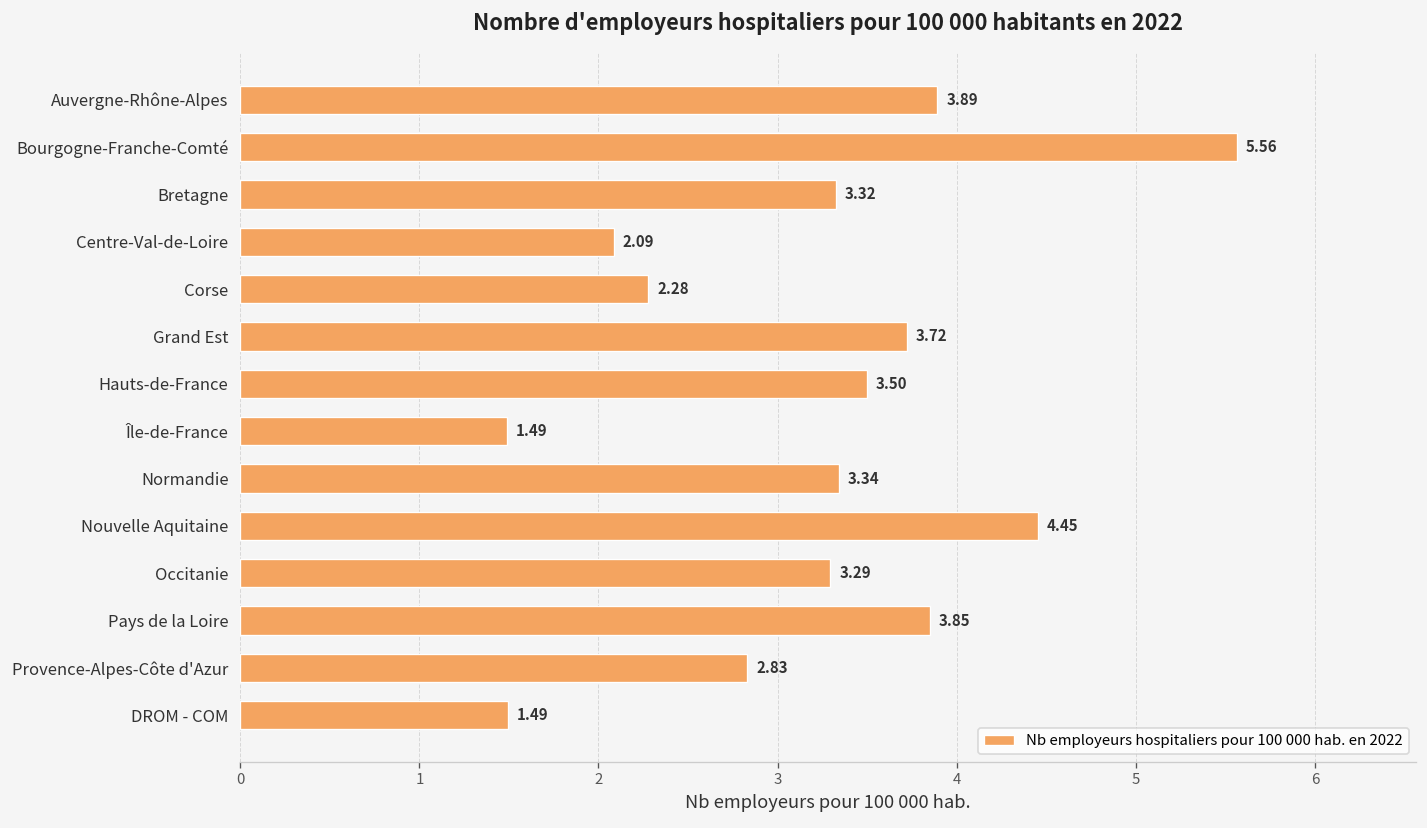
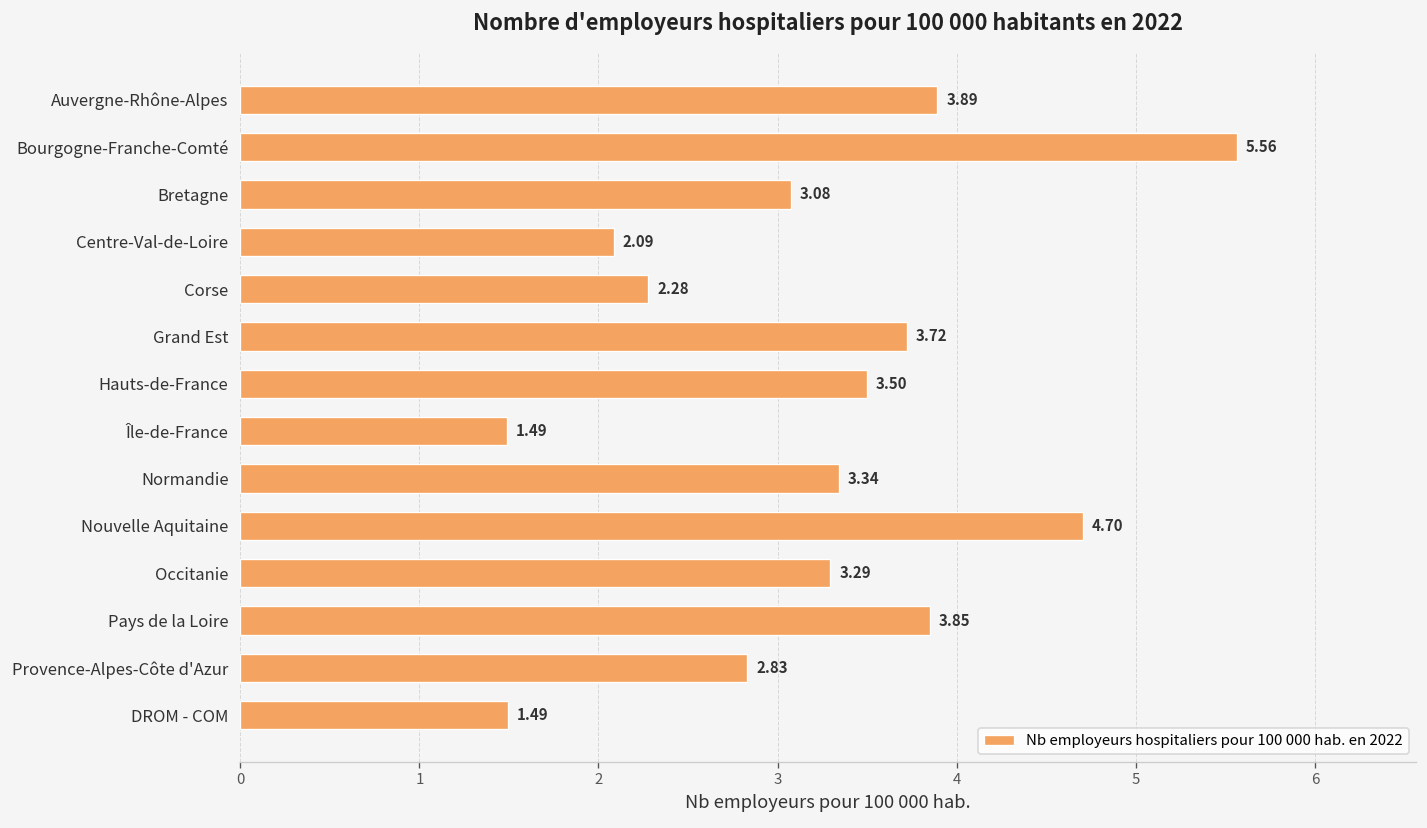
  {
    "Auvergne-Rhône-Alpes": 3.89,
    "Bourgogne-Franche-Comté": 5.56,
-   "Bretagne": 3.32,
+   "Bretagne": 3.08,
    "Centre-Val-de-Loire": 2.09,
    "Corse": 2.28,
    "Grand Est": 3.72,
    "Hauts-de-France": 3.50,
    "Île-de-France": 1.49,
    "Normandie": 3.34,
-   "Nouvelle Aquitaine": 4.45,
+   "Nouvelle Aquitaine": 4.70,
    "Occitanie": 3.29,
    "Pays de la Loire": 3.85,
    "Provence-Alpes-Côte d'Azur": 2.83,
    "DROM - COM": 1.49
  }
